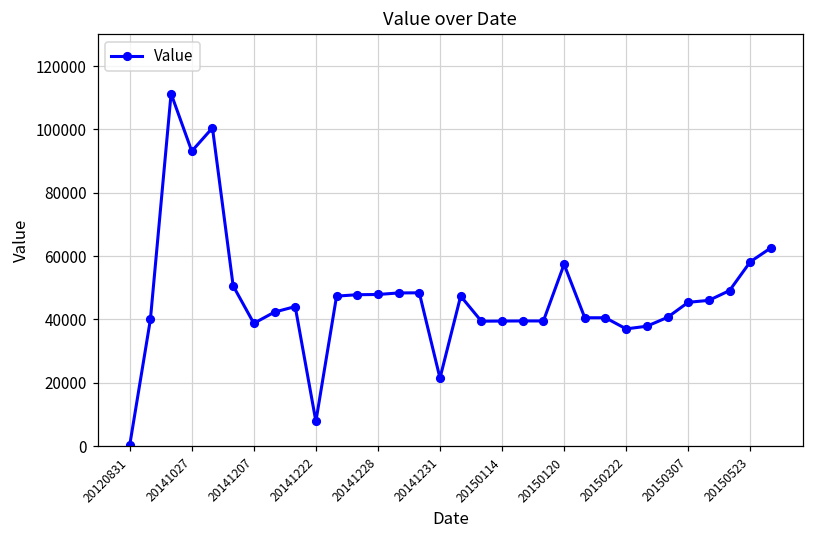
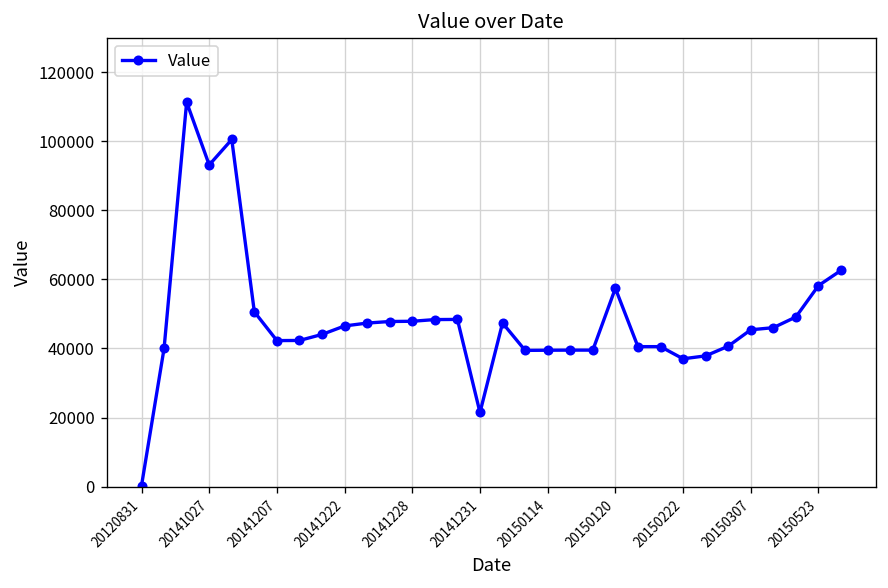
  {
    "20120831": 0,
    "20141027": 93000,
-   "20141207": 39000,
-   "20141222": 8000,
+   "20141207": 42000,
+   "20141222": 47000,
    "20141228": 48000,
    "20141231": 21000,
    "20150114": 39000,
    "20150120": 57000,
    "20150307": 45000,
    "20150523": 58000
  }
